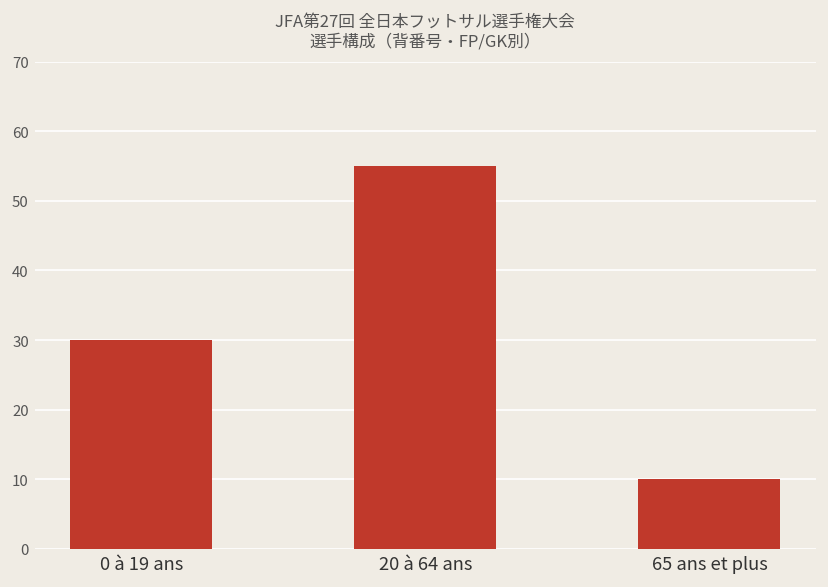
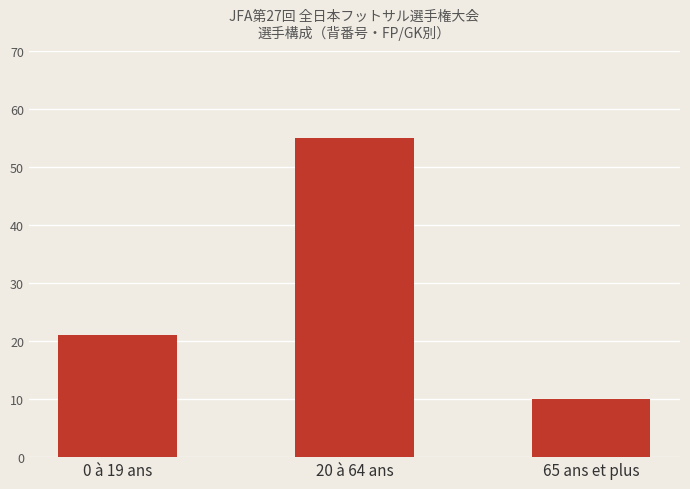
  {
-   "0 à 19 ans": 30,
+   "0 à 19 ans": 21,
    "20 à 64 ans": 55,
    "65 ans et plus": 10
  }
